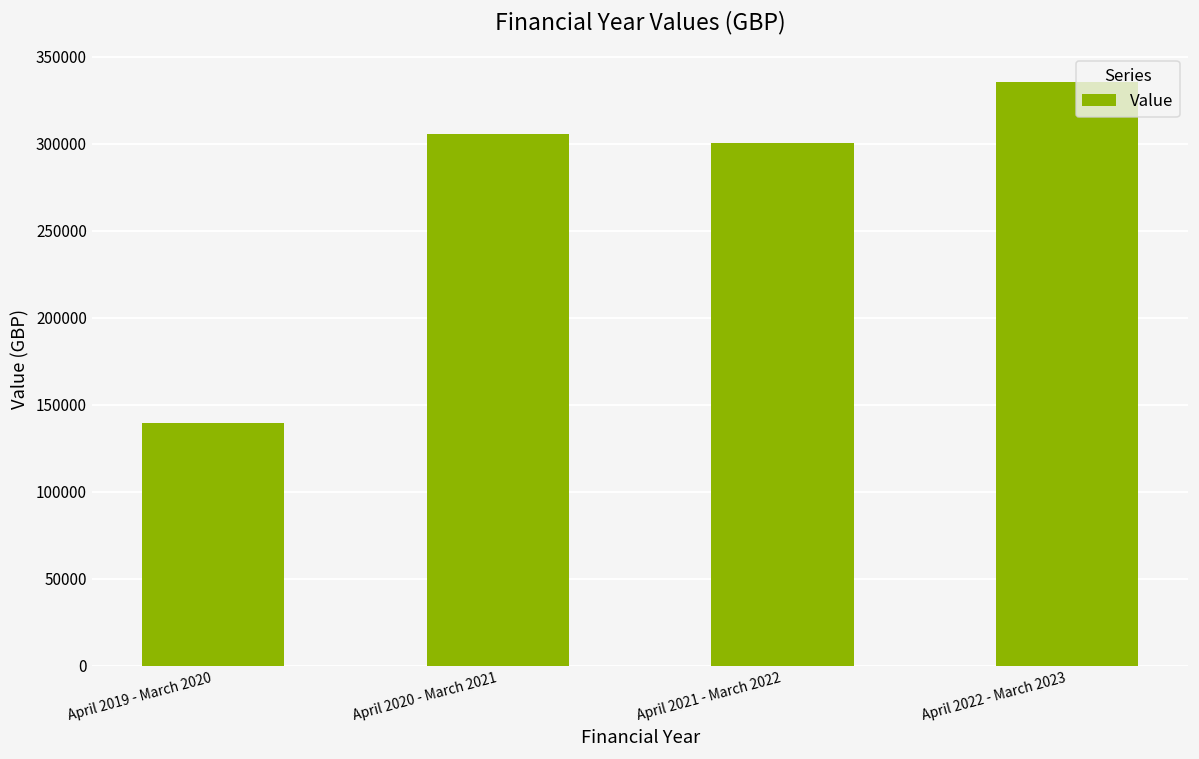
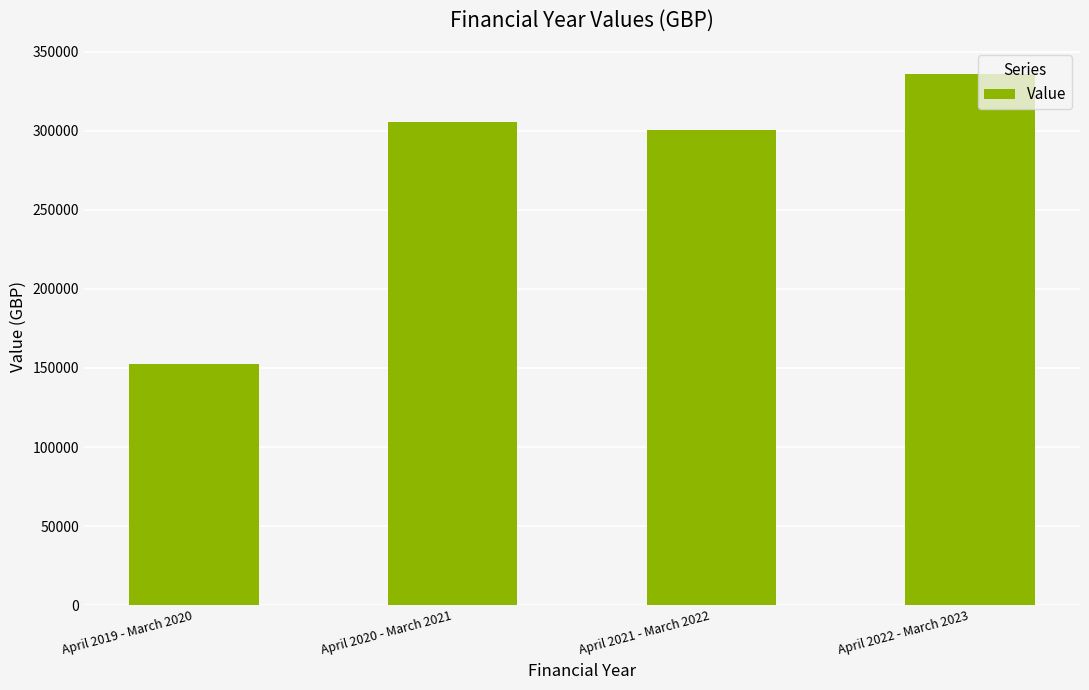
  {
-   "April 2019 - March 2020": 139000,
+   "April 2019 - March 2020": 152000,
    "April 2020 - March 2021": 306000,
    "April 2021 - March 2022": 301000,
    "April 2022 - March 2023": 336000
  }
